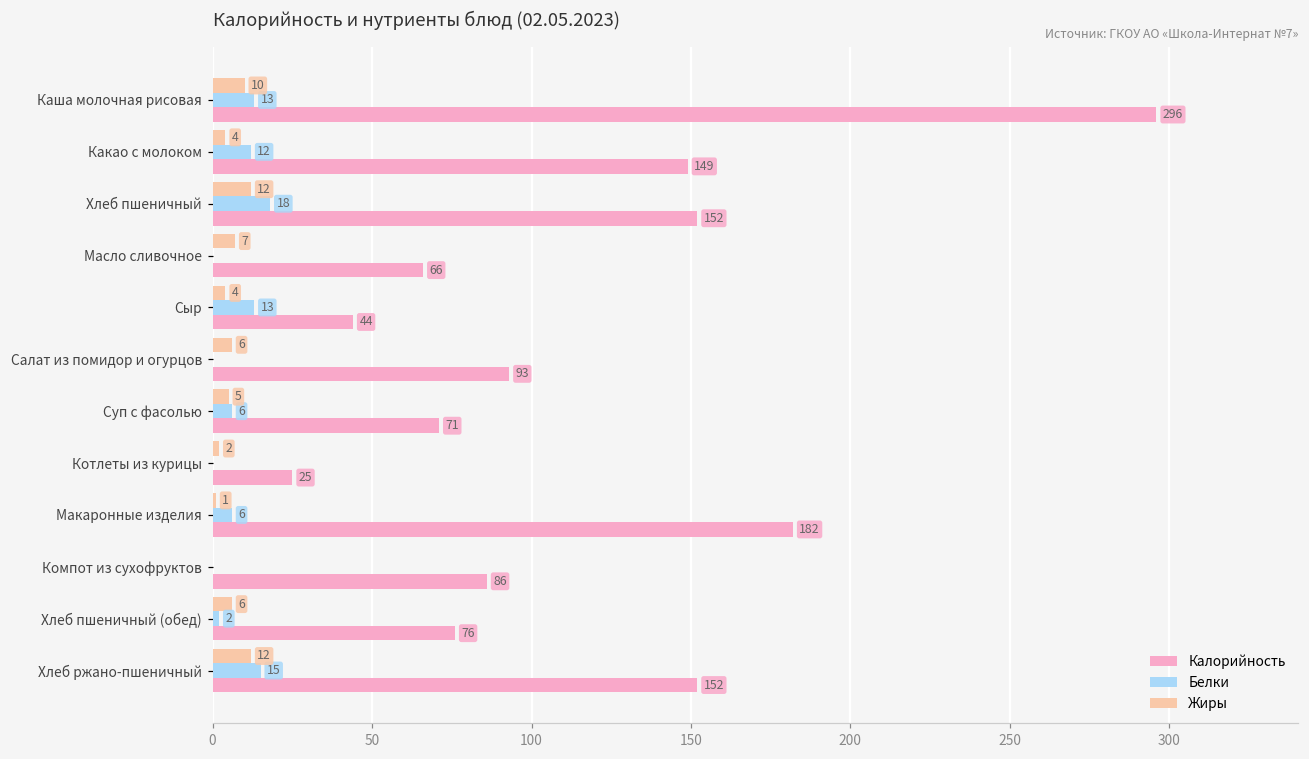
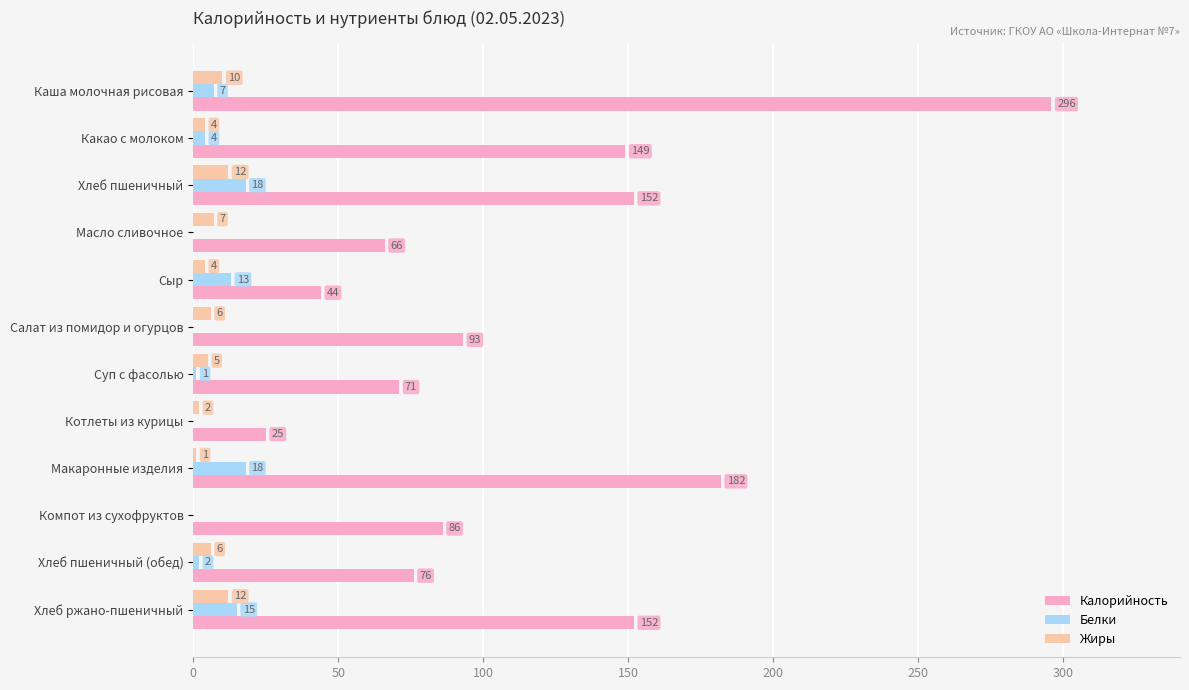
  {
    "Белки": {
-     "Каша молочная рисовая": 13,
-     "Какао с молоком": 12,
-     "Суп с фасолью": 6,
-     "Макаронные изделия": 6
+     "Каша молочная рисовая": 7,
+     "Какао с молоком": 4,
+     "Суп с фасолью": 1,
+     "Макаронные изделия": 18
    }
  }
